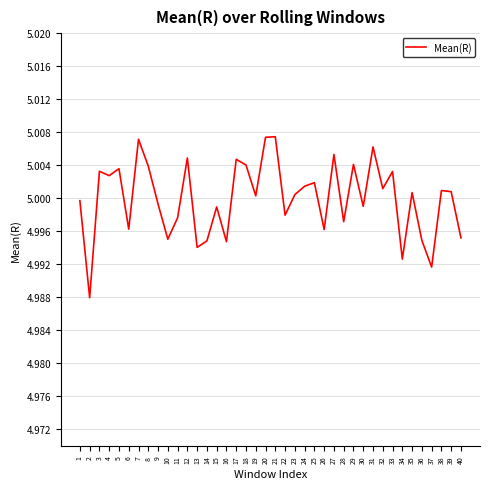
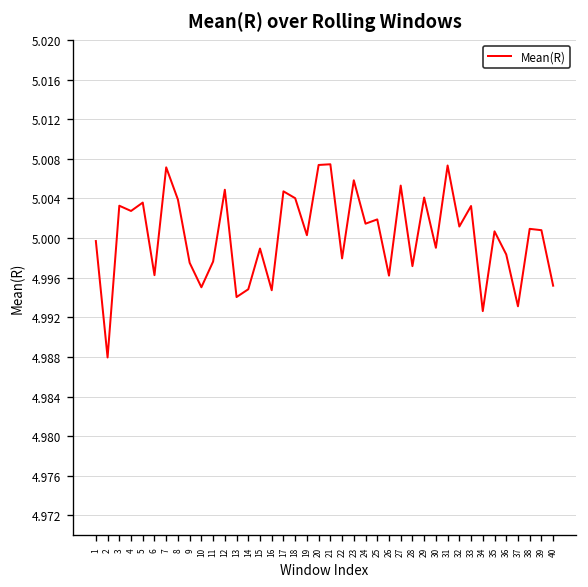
  {
    "1": 5.000,
    "2": 4.988,
    "3": 5.003,
    "4": 5.003,
    "5": 5.004,
    "6": 4.996,
    "7": 5.007,
    "8": 5.004,
-   "9": 4.999,
+   "9": 4.998,
    "10": 4.995,
    "11": 4.998,
    "12": 5.005,
    "13": 4.994,
    "14": 4.995,
    "15": 4.999,
    "16": 4.995,
    "17": 5.005,
    "18": 5.004,
    "19": 5.000,
    "20": 5.007,
    "21": 5.007,
    "22": 4.998,
-   "23": 5.000,
+   "23": 5.006,
    "24": 5.001,
    "25": 5.002,
    "26": 4.996,
    "27": 5.005,
    "28": 4.997,
    "29": 5.004,
    "30": 4.999,
-   "31": 5.006,
+   "31": 5.007,
    "32": 5.001,
    "33": 5.003,
    "34": 4.993,
    "35": 5.001,
-   "36": 4.995,
-   "37": 4.992,
+   "36": 4.998,
+   "37": 4.993,
    "38": 5.001,
    "39": 5.001,
    "40": 4.995
  }
